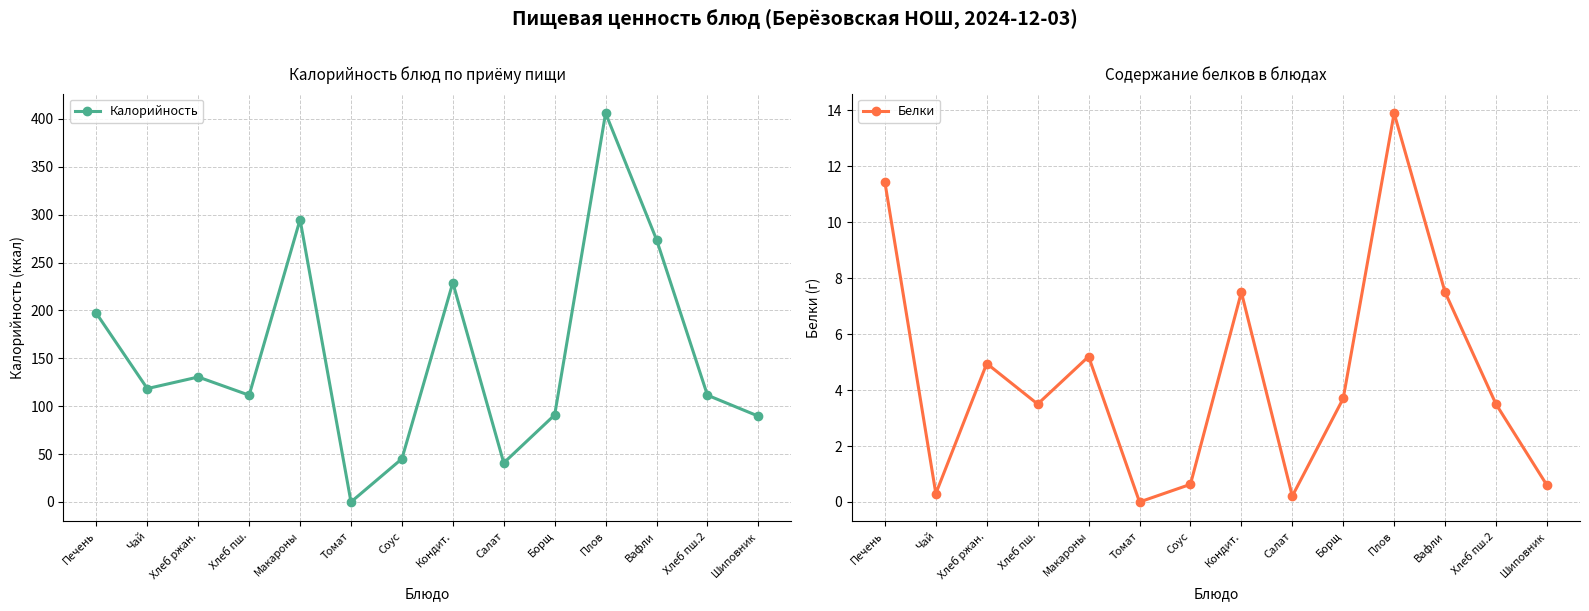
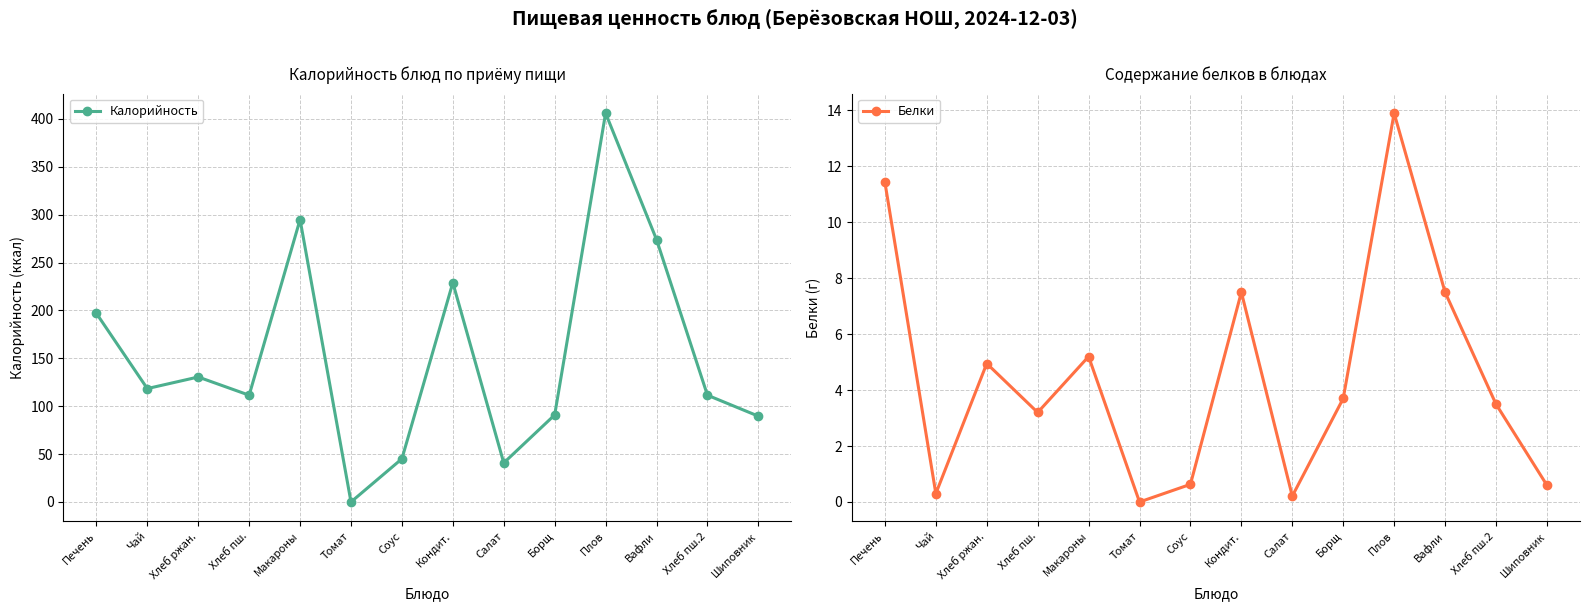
  {
    "Калорийность блюд по приёму пищи": {
      "Печень": 200,
      "Чай": 120,
      "Хлеб ржан.": 130,
      "Хлеб пш.": 110,
      "Макароны": 290,
      "Томат": 0,
      "Соус": 50,
      "Кондит.": 230,
      "Салат": 40,
      "Борщ": 90,
      "Плов": 410,
      "Вафли": 270,
      "Хлеб пш.2": 110,
      "Шиповник": 90
    },
    "Содержание белков в блюдах": {
      "Печень": 11.4,
      "Чай": 0.3,
      "Хлеб ржан.": 5.0,
-     "Хлеб пш.": 3.5,
+     "Хлеб пш.": 3.2,
      "Макароны": 5.2,
      "Томат": 0.0,
      "Соус": 0.6,
      "Кондит.": 7.5,
      "Салат": 0.2,
      "Борщ": 3.7,
      "Плов": 13.9,
      "Вафли": 7.5,
      "Хлеб пш.2": 3.5,
      "Шиповник": 0.6
    }
  }
